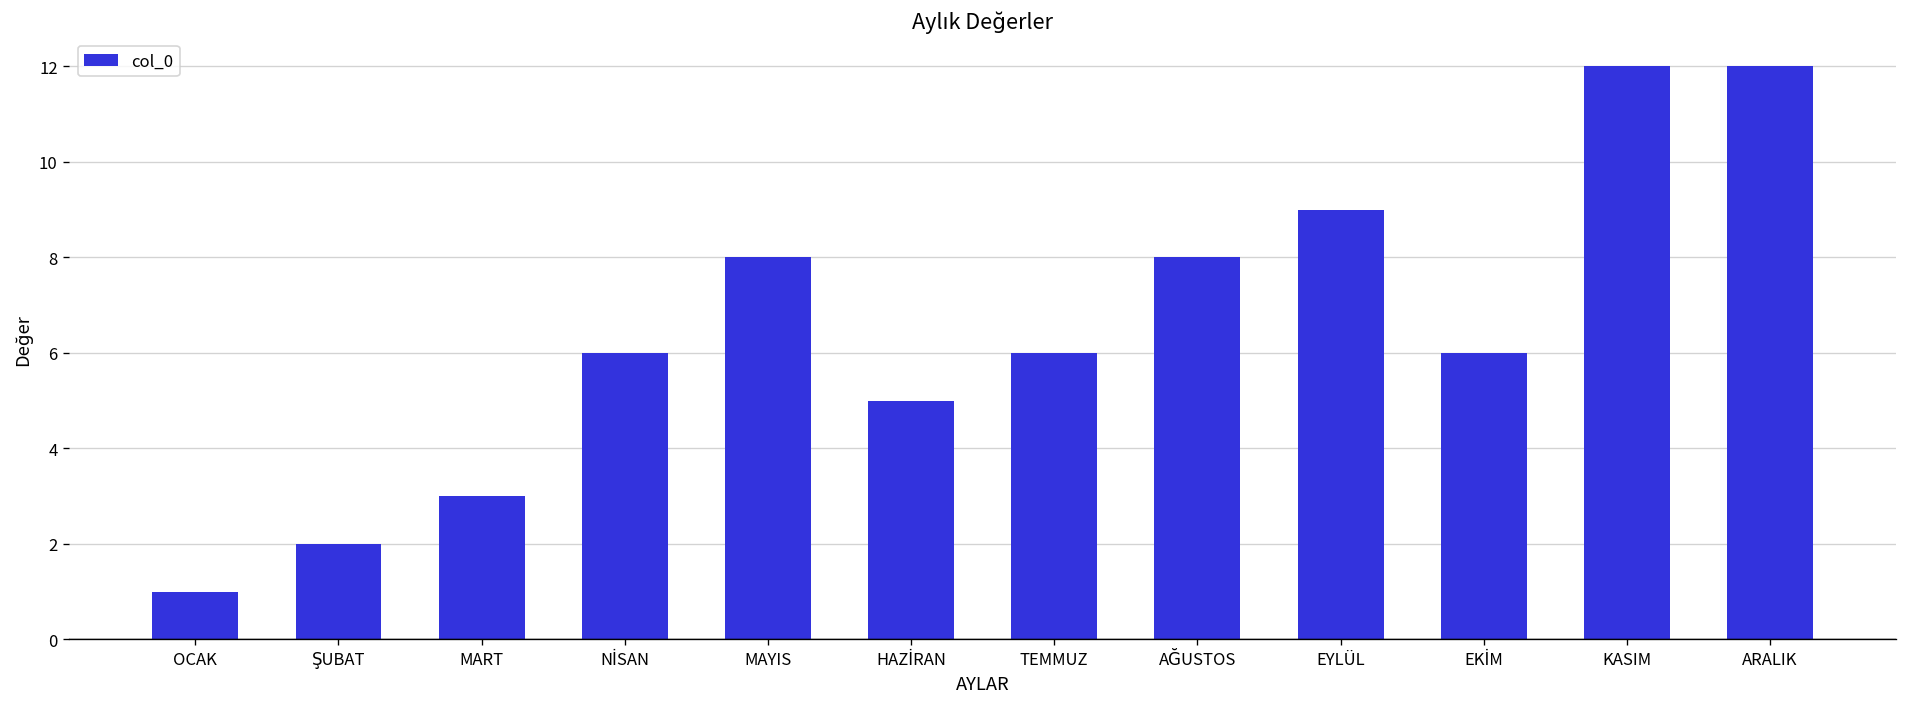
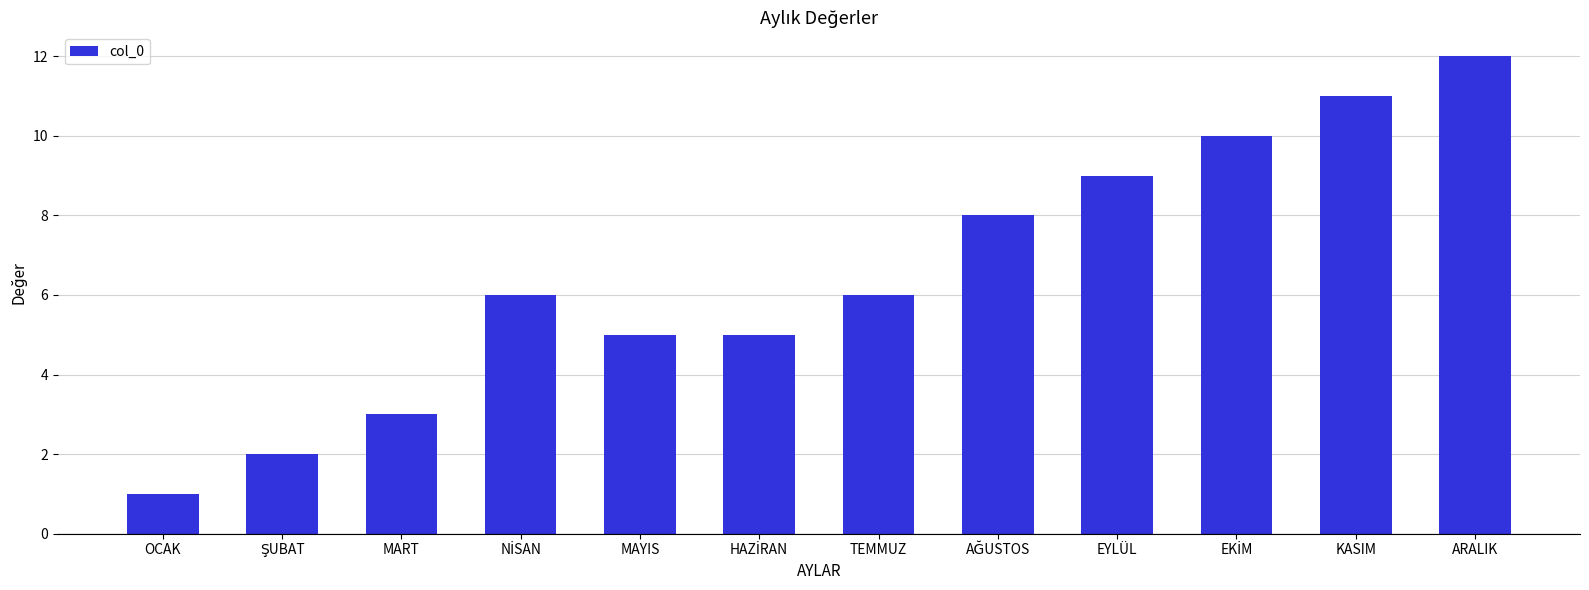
  {
    "OCAK": 1,
    "ŞUBAT": 2,
    "MART": 3,
    "NİSAN": 6,
-   "MAYIS": 8,
+   "MAYIS": 5,
    "HAZİRAN": 5,
    "TEMMUZ": 6,
    "AĞUSTOS": 8,
    "EYLÜL": 9,
-   "EKİM": 6,
-   "KASIM": 12,
+   "EKİM": 10,
+   "KASIM": 11,
    "ARALIK": 12
  }
